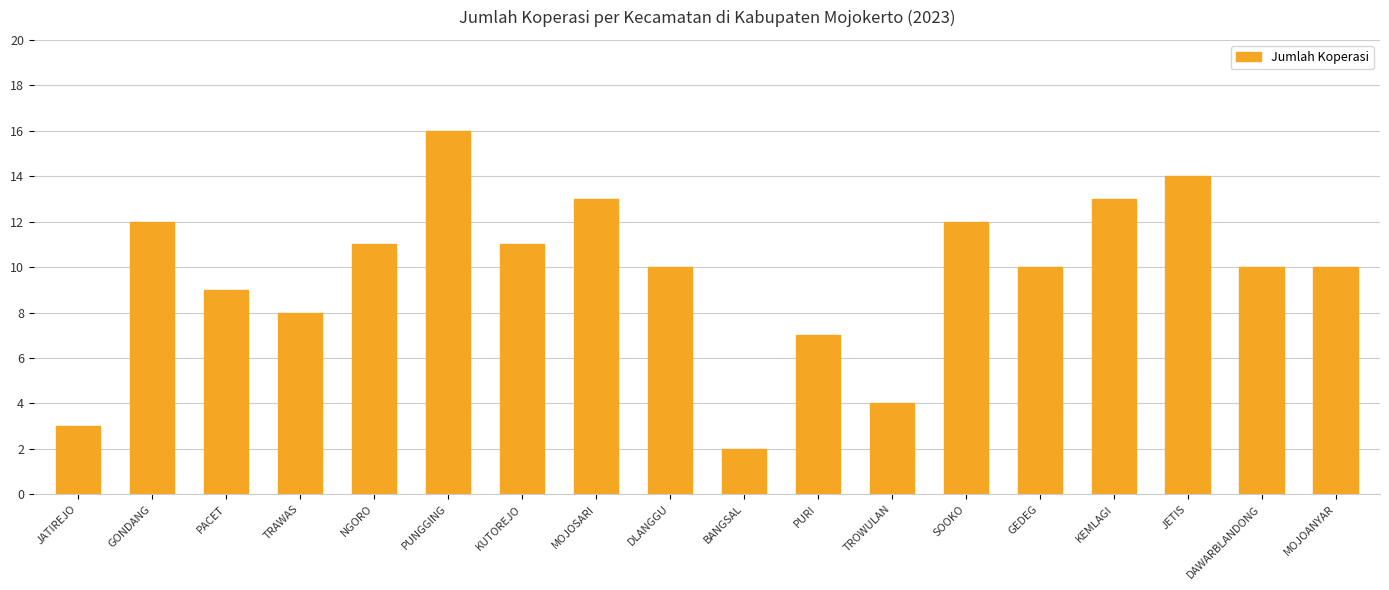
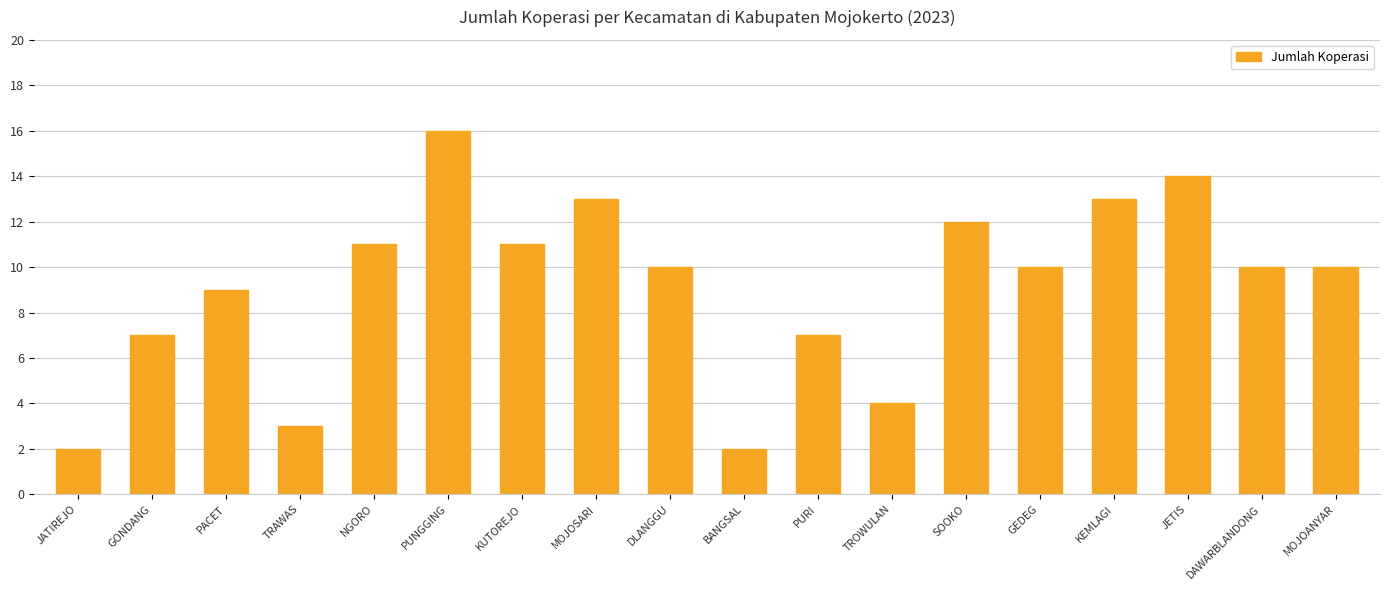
  {
-   "JATIREJO": 3,
-   "GONDANG": 12,
+   "JATIREJO": 2,
+   "GONDANG": 7,
    "PACET": 9,
-   "TRAWAS": 8,
+   "TRAWAS": 3,
    "NGORO": 11,
    "PUNGGING": 16,
    "KUTOREJO": 11,
    "MOJOSARI": 13,
    "DLANGGU": 10,
    "BANGSAL": 2,
    "PURI": 7,
    "TROWULAN": 4,
    "SOOKO": 12,
    "GEDEG": 10,
    "KEMLAGI": 13,
    "JETIS": 14,
    "DAWARBLANDONG": 10,
    "MOJOANYAR": 10
  }
